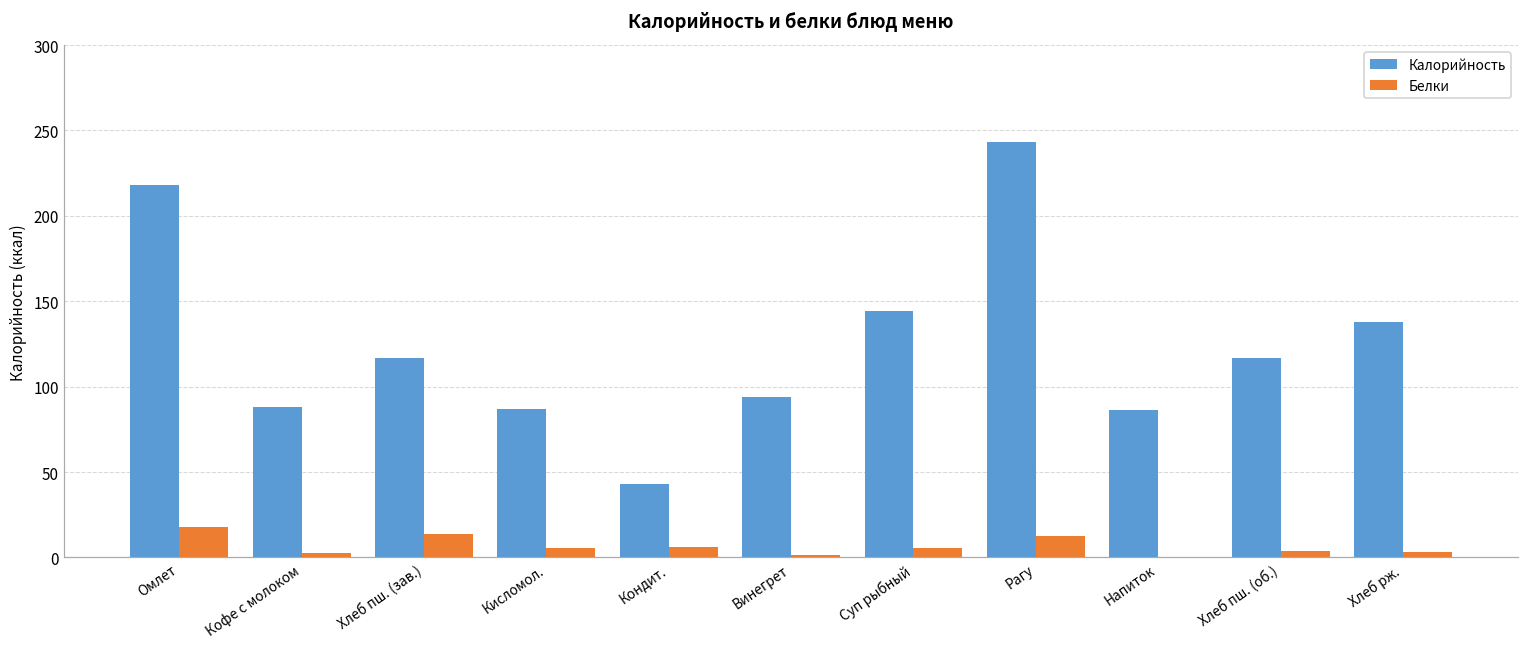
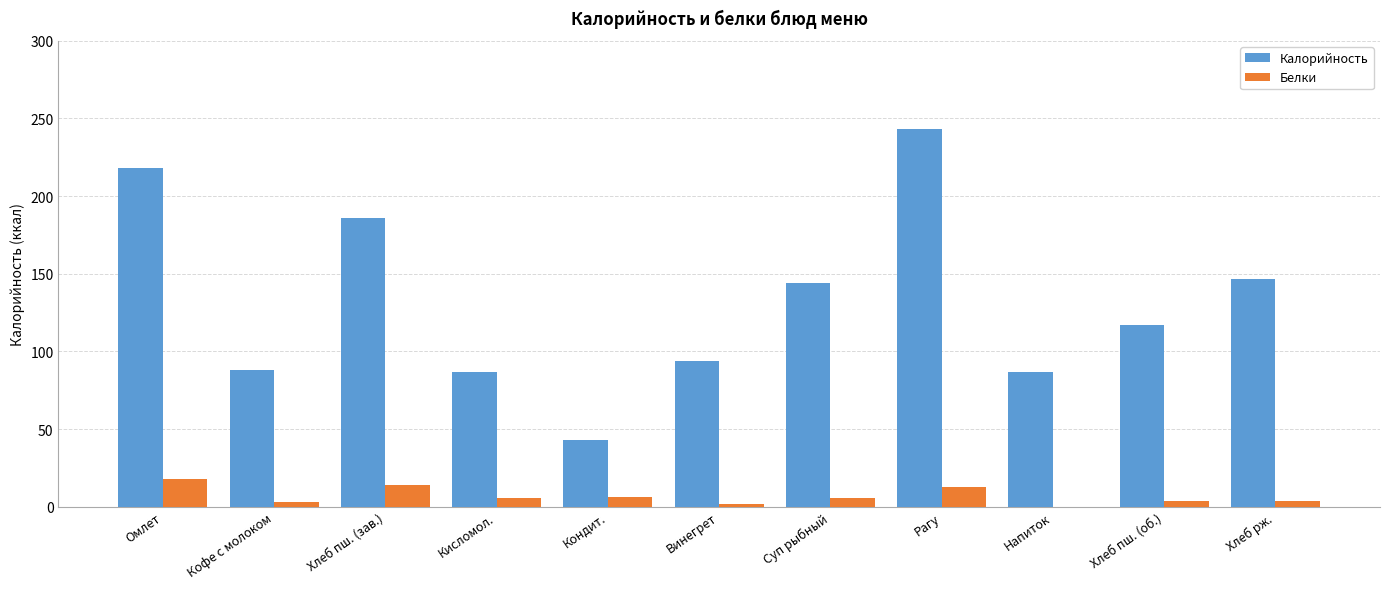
  {
    "Калорийность": {
      "Омлет": 218,
      "Кофе с молоком": 88,
-     "Хлеб пш. (зав.)": 117,
+     "Хлеб пш. (зав.)": 186,
      "Кисломол.": 87,
      "Кондит.": 43,
      "Винегрет": 94,
      "Суп рыбный": 144,
      "Рагу": 243,
      "Напиток": 87,
      "Хлеб пш. (об.)": 117,
-     "Хлеб рж.": 138
+     "Хлеб рж.": 146
    },
    "Белки": {
      "Омлет": 18,
      "Кофе с молоком": 3,
      "Хлеб пш. (зав.)": 14,
      "Кисломол.": 6,
      "Кондит.": 6,
      "Суп рыбный": 6,
      "Рагу": 12,
      "Напиток": 0,
      "Хлеб пш. (об.)": 4,
      "Хлеб рж.": 3
    }
  }
